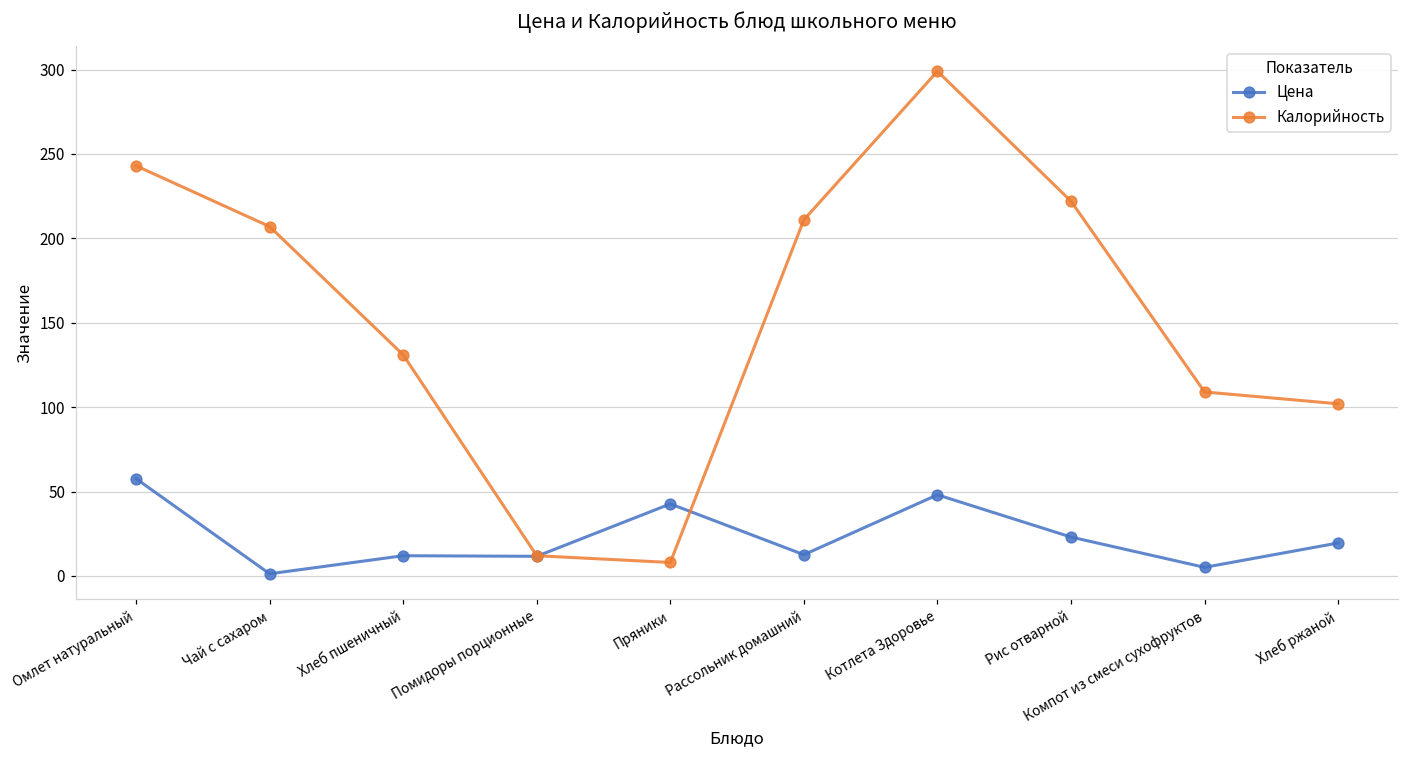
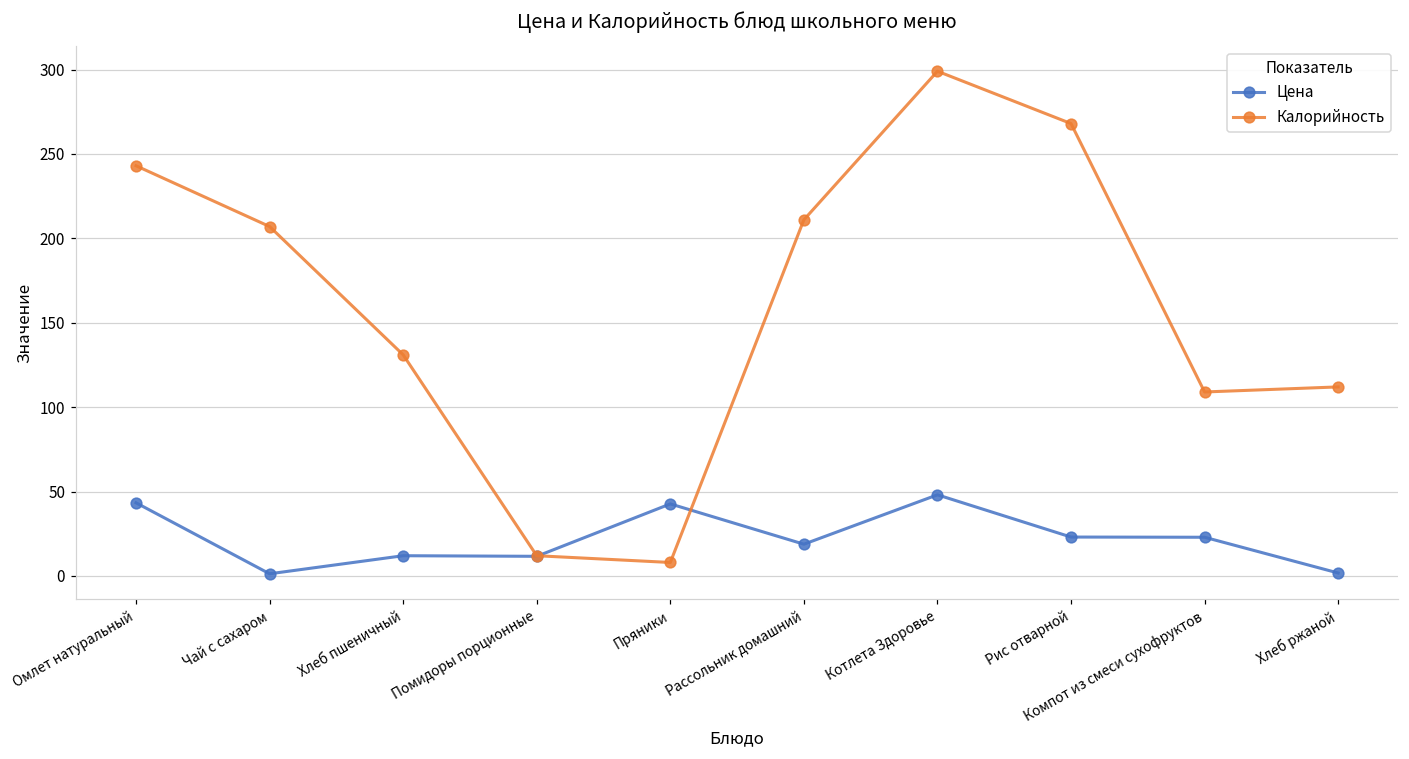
  {
    "Цена": {
-     "Омлет натуральный": 58,
+     "Омлет натуральный": 43,
      "Чай с сахаром": 1,
      "Хлеб пшеничный": 12,
      "Пряники": 43,
-     "Рассольник домашний": 13,
+     "Рассольник домашний": 19,
      "Котлета Здоровье": 48,
      "Рис отварной": 23,
-     "Компот из смеси сухофруктов": 5,
-     "Хлеб ржаной": 20
+     "Компот из смеси сухофруктов": 23,
+     "Хлеб ржаной": 2
    },
    "Калорийность": {
      "Омлет натуральный": 243,
      "Чай с сахаром": 207,
      "Хлеб пшеничный": 131,
      "Пряники": 8,
      "Рассольник домашний": 211,
      "Котлета Здоровье": 299,
-     "Рис отварной": 222,
+     "Рис отварной": 268,
      "Компот из смеси сухофруктов": 109,
-     "Хлеб ржаной": 102
+     "Хлеб ржаной": 112
    }
  }
